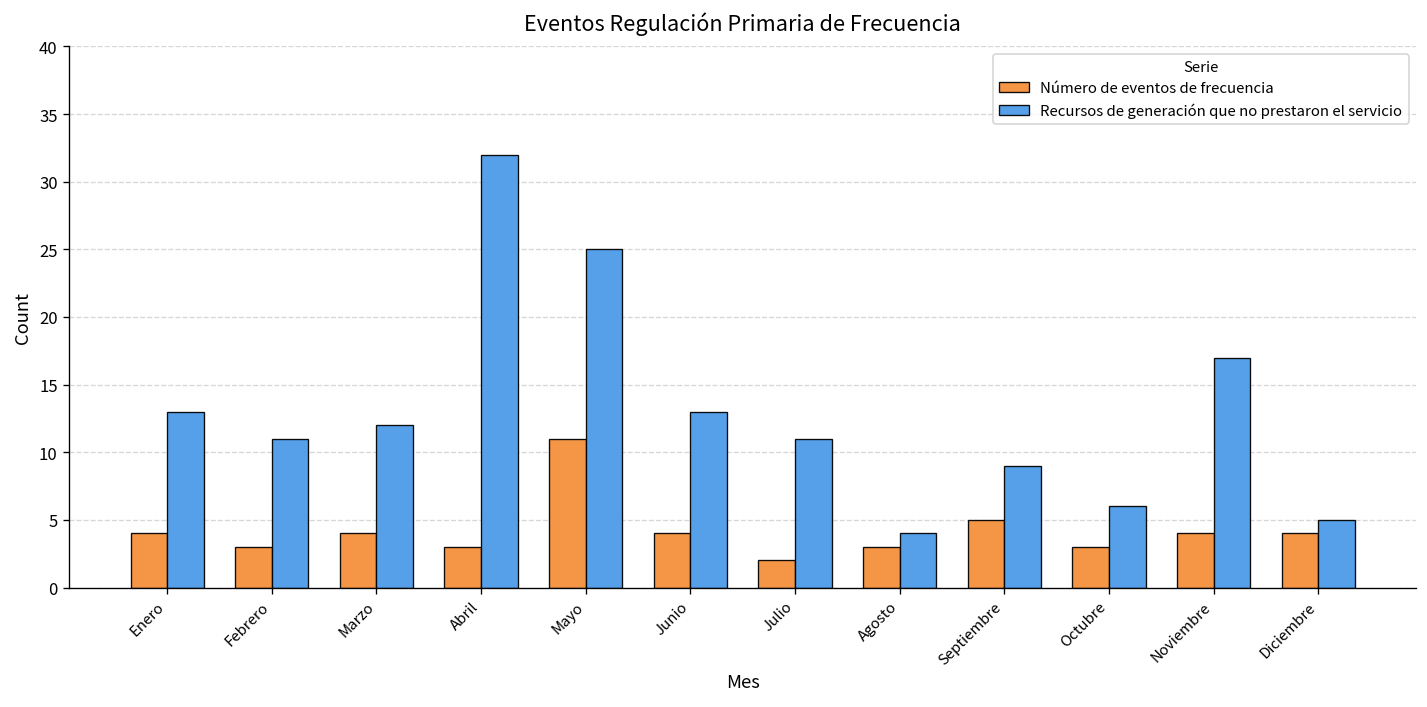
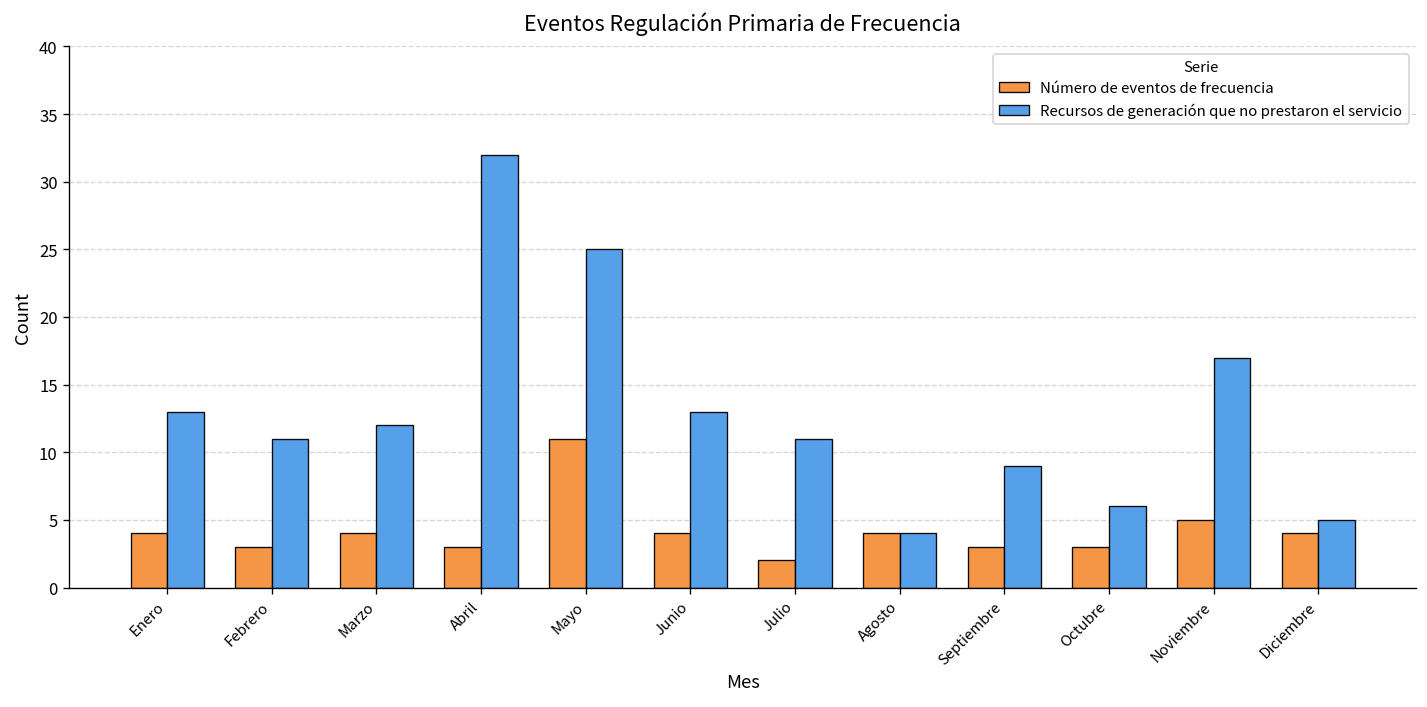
  {
    "Número de eventos de frecuencia": {
      "Enero": 4,
      "Febrero": 3,
      "Marzo": 4,
      "Abril": 3,
      "Mayo": 11,
      "Junio": 4,
      "Julio": 2,
-     "Agosto": 3,
-     "Septiembre": 5,
+     "Agosto": 4,
+     "Septiembre": 3,
      "Octubre": 3,
-     "Noviembre": 4,
+     "Noviembre": 5,
      "Diciembre": 4
    },
    "Recursos de generación que no prestaron el servicio": {
      "Enero": 13,
      "Febrero": 11,
      "Marzo": 12,
      "Abril": 32,
      "Mayo": 25,
      "Junio": 13,
      "Julio": 11,
      "Agosto": 4,
      "Septiembre": 9,
      "Octubre": 6,
      "Noviembre": 17,
      "Diciembre": 5
    }
  }
